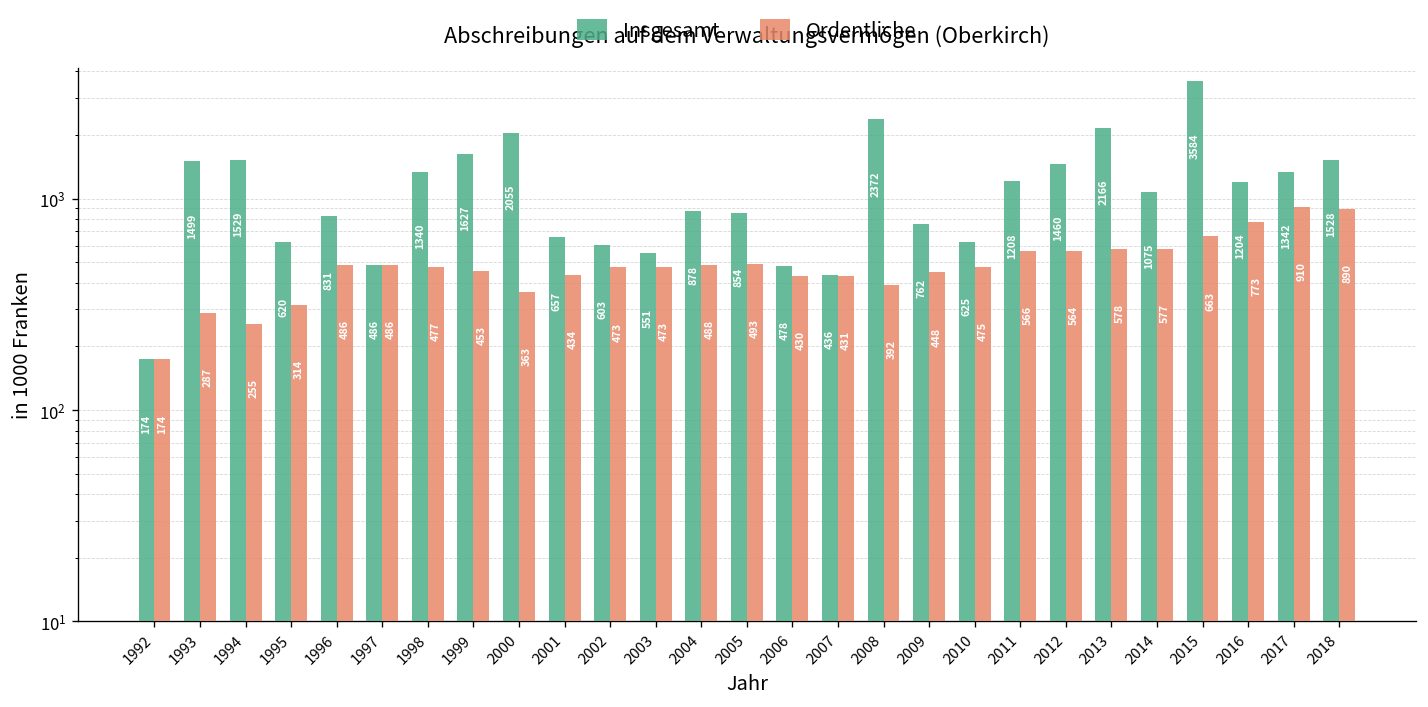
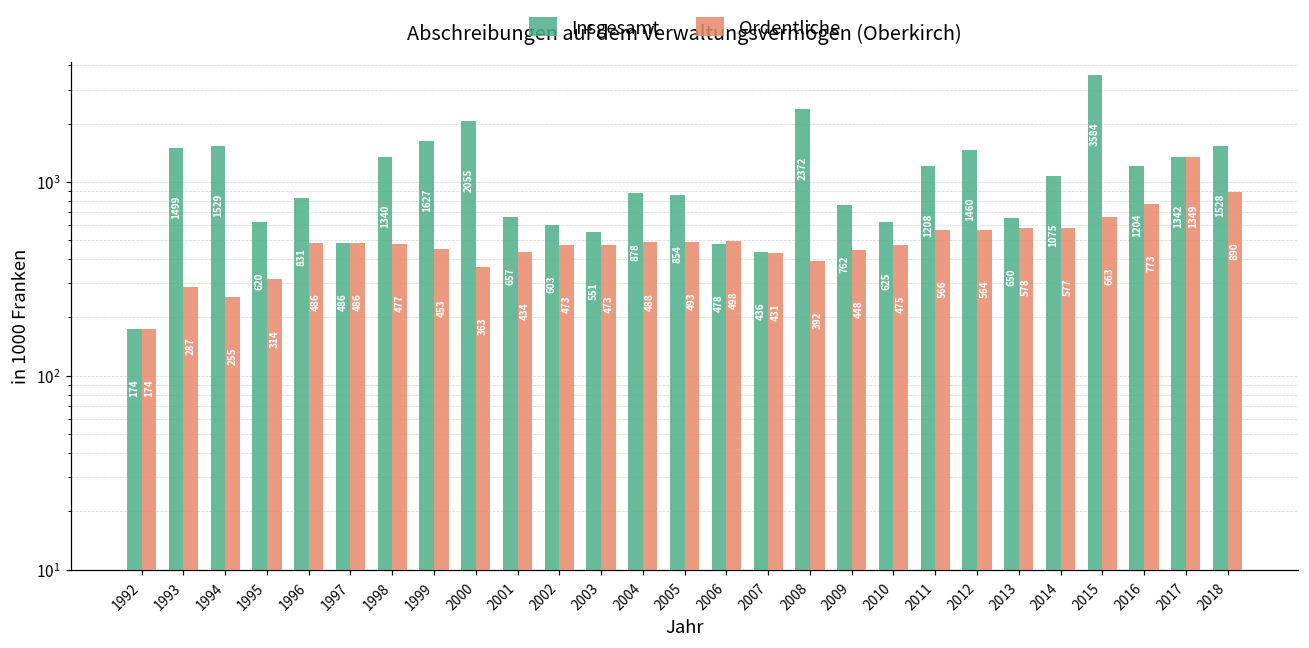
  {
    "Insgesamt": {
      "1992": 174,
      "1993": 1499,
      "1994": 1529,
      "1995": 620,
      "1996": 831,
      "1997": 486,
      "1998": 1340,
      "1999": 1627,
      "2000": 2055,
      "2001": 657,
      "2002": 603,
      "2003": 551,
      "2004": 878,
      "2005": 854,
      "2006": 478,
      "2007": 436,
      "2008": 2372,
      "2009": 762,
      "2010": 625,
      "2011": 1208,
      "2012": 1460,
-     "2013": 2166,
+     "2013": 650,
      "2014": 1075,
      "2015": 3584,
      "2016": 1204,
      "2017": 1342,
      "2018": 1528
    },
    "Ordentliche": {
      "1992": 174,
      "1993": 287,
      "1994": 255,
      "1995": 314,
      "1996": 486,
      "1997": 486,
      "1998": 477,
      "1999": 453,
      "2000": 363,
      "2001": 434,
      "2002": 473,
      "2003": 473,
      "2004": 488,
      "2005": 493,
-     "2006": 430,
+     "2006": 498,
      "2007": 431,
      "2008": 392,
      "2009": 448,
      "2010": 475,
      "2011": 566,
      "2012": 564,
      "2013": 578,
      "2014": 577,
      "2015": 663,
      "2016": 773,
-     "2017": 910,
+     "2017": 1349,
      "2018": 890
    }
  }
